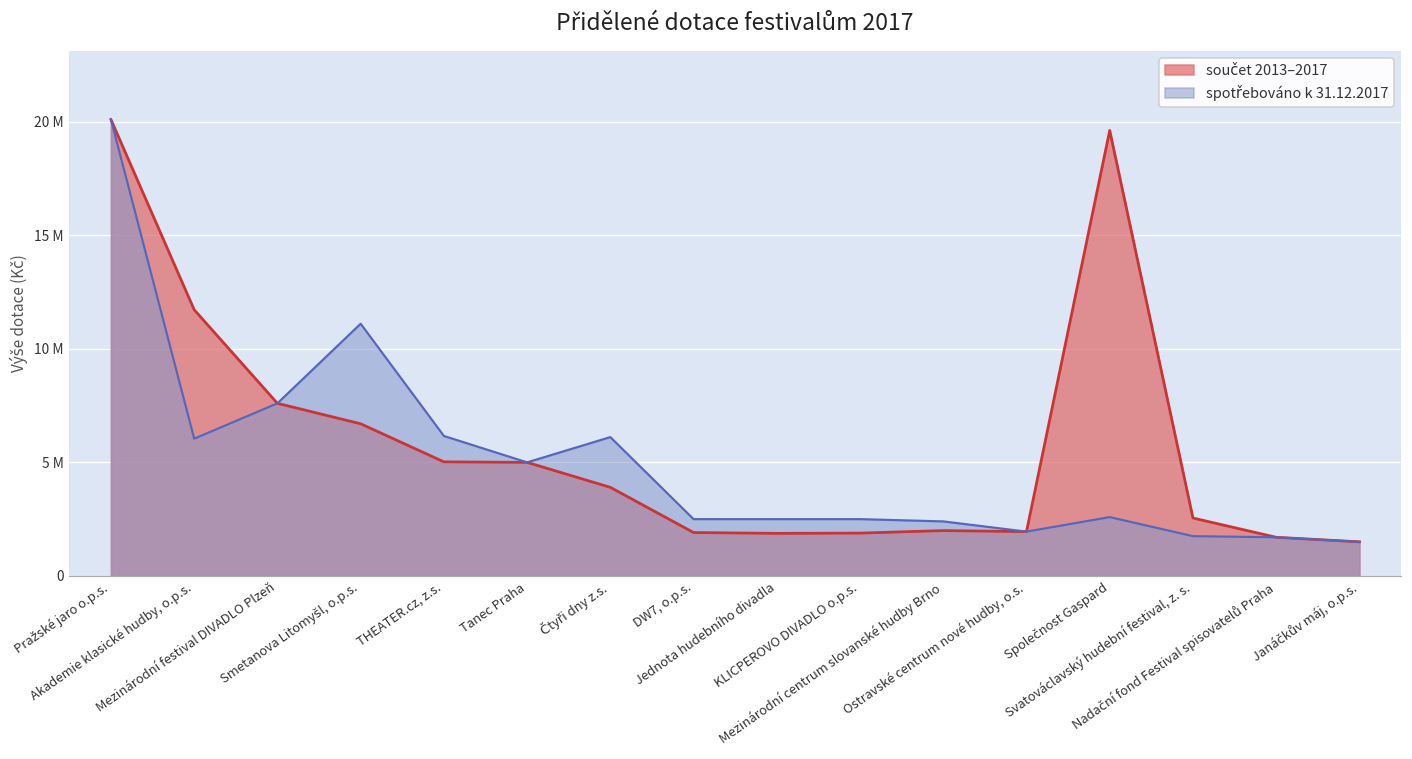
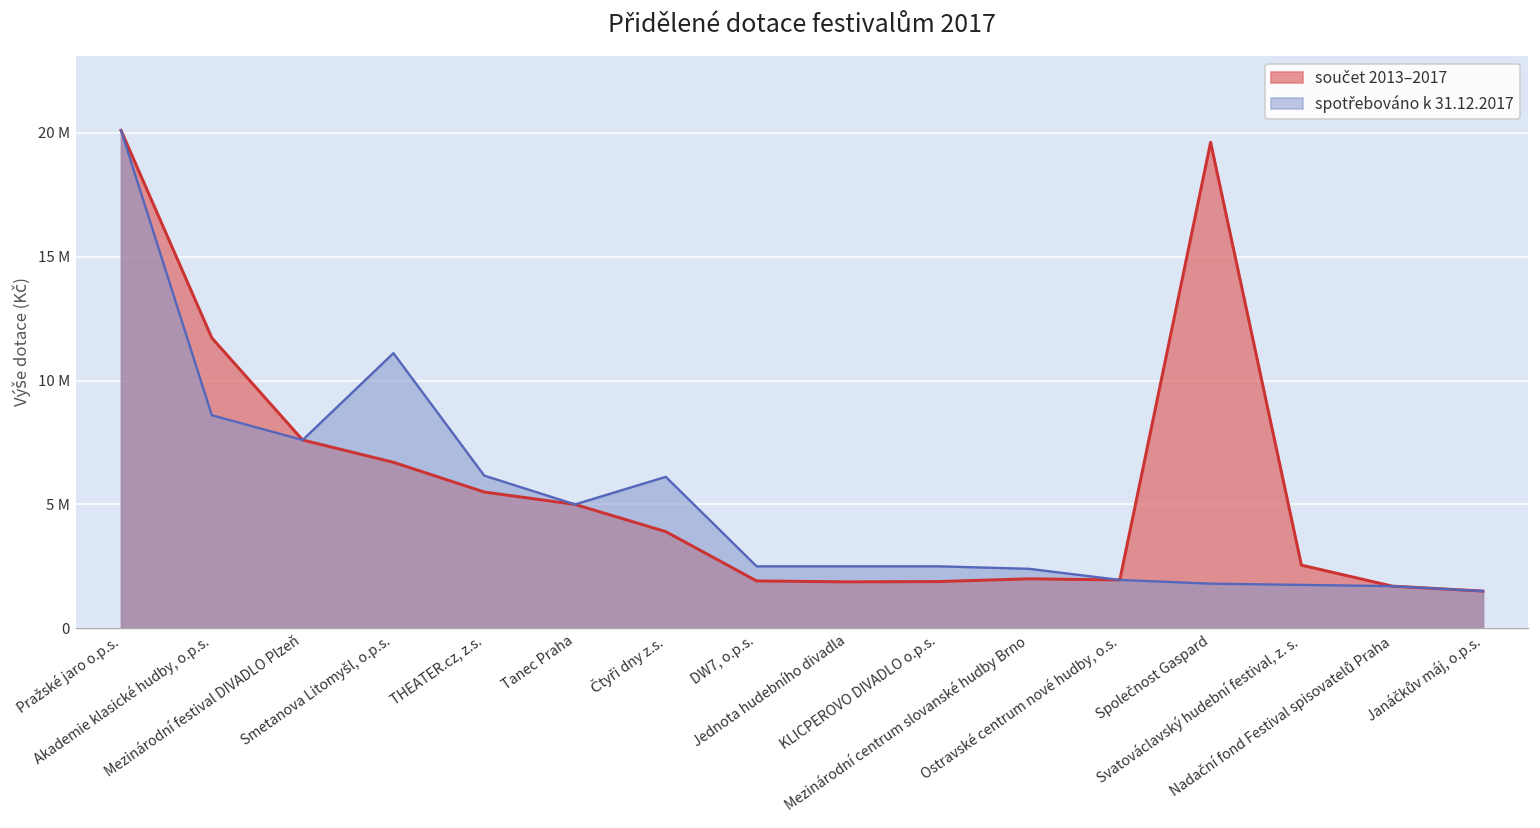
  {
    "součet 2013–2017": {
      "Akademie klasické hudby, o.p.s.": 11700000,
      "Smetanova Litomyšl, o.p.s.": 6700000,
-     "THEATER.cz, z.s.": 5000000,
+     "THEATER.cz, z.s.": 5500000,
      "Čtyři dny z.s.": 3900000,
      "DW7, o.p.s.": 1900000,
      "Jednota hudebního divadla": 1900000,
      "KLICPEROVO DIVADLO o.p.s.": 1900000,
      "Mezinárodní centrum slovanské hudby Brno": 2000000,
      "Společnost Gaspard": 19600000,
      "Svatováclavský hudební festival, z. s.": 2500000
    },
    "spotřebováno k 31.12.2017": {
-     "Akademie klasické hudby, o.p.s.": 6000000,
+     "Akademie klasické hudby, o.p.s.": 8600000,
      "Smetanova Litomyšl, o.p.s.": 11100000,
      "THEATER.cz, z.s.": 6200000,
      "Čtyři dny z.s.": 6100000,
      "DW7, o.p.s.": 2500000,
      "Jednota hudebního divadla": 2500000,
      "KLICPEROVO DIVADLO o.p.s.": 2500000,
      "Mezinárodní centrum slovanské hudby Brno": 2400000,
-     "Společnost Gaspard": 2600000,
+     "Společnost Gaspard": 1800000,
      "Svatováclavský hudební festival, z. s.": 1800000
    }
  }
